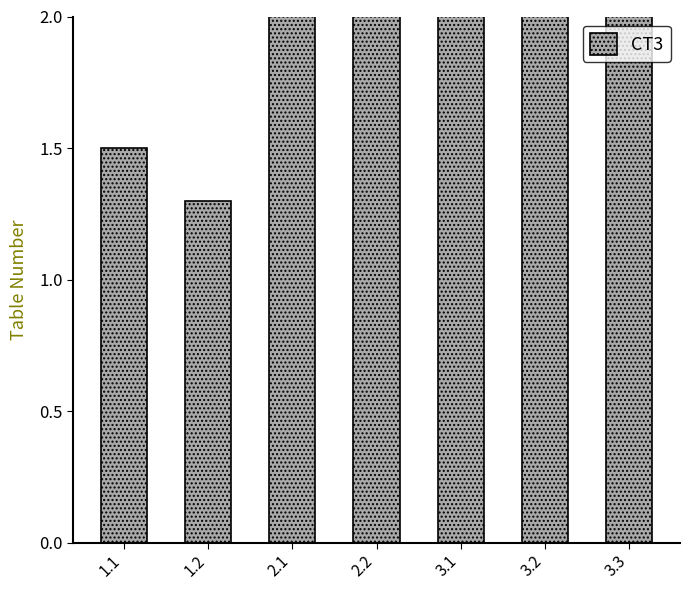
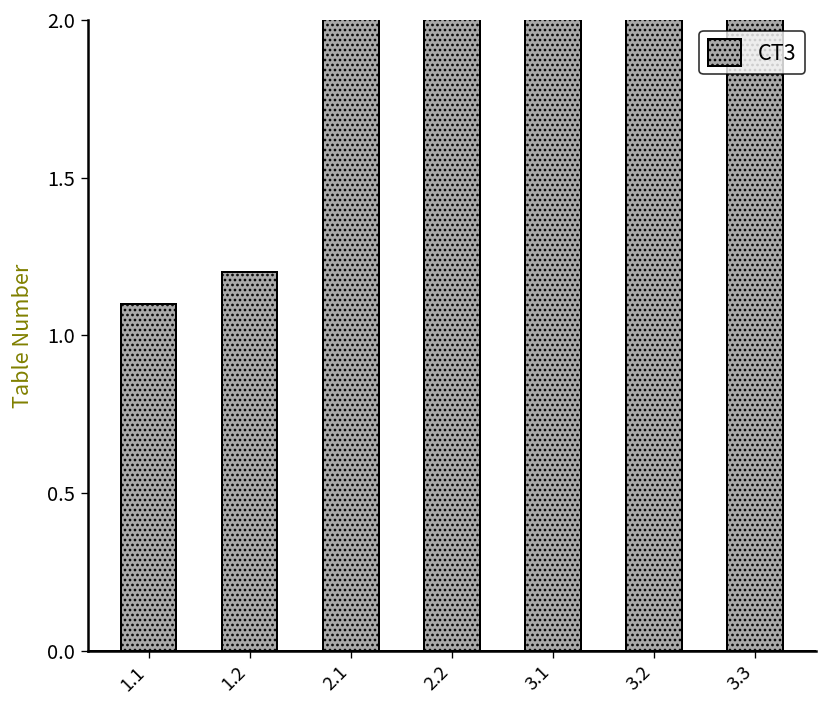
  {
-   "1.1": 1.5,
-   "1.2": 1.3
+   "1.1": 1.1,
+   "1.2": 1.2
  }
